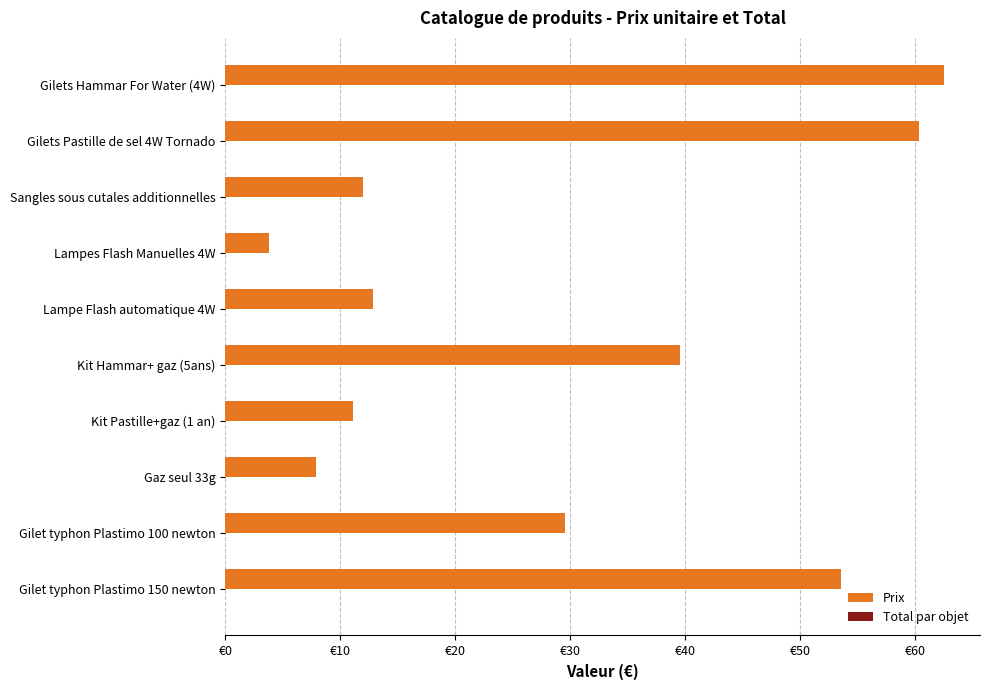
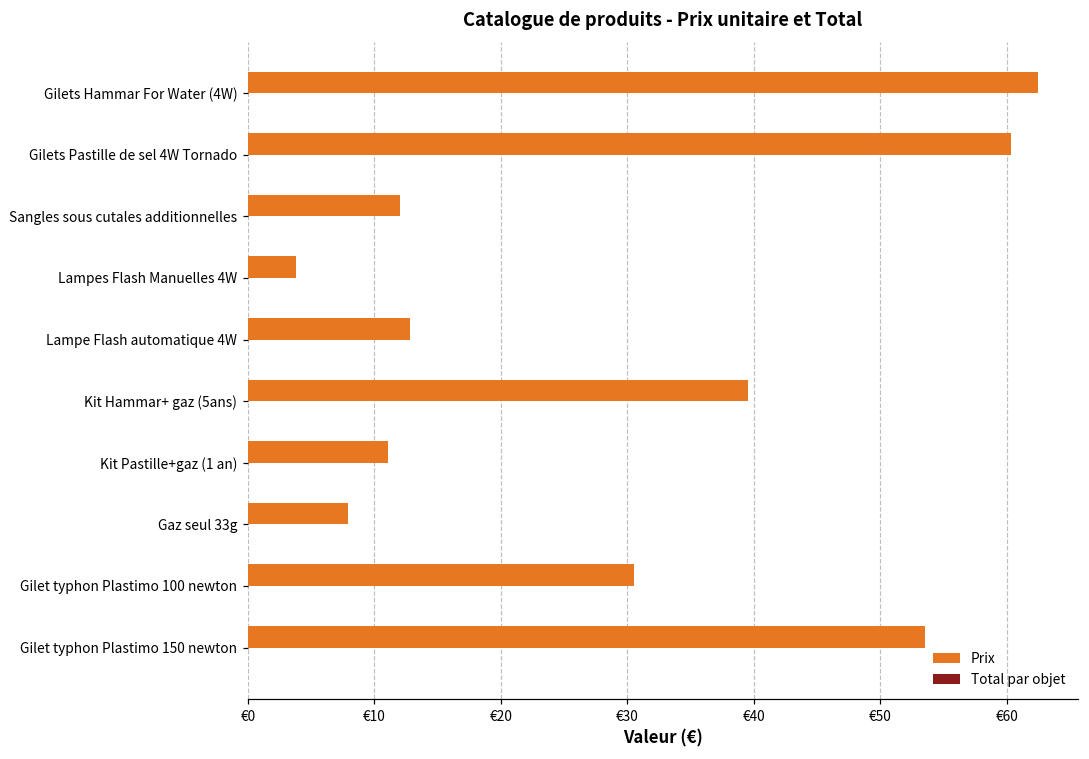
  {
    "Prix": {
      "Gilets Hammar For Water (4W)": "€62.5",
      "Gilets Pastille de sel 4W Tornado": "€60.3",
      "Sangles sous cutales additionnelles": "€12.0",
      "Lampes Flash Manuelles 4W": "€3.8",
      "Lampe Flash automatique 4W": "€12.8",
      "Kit Hammar+ gaz (5ans)": "€39.5",
      "Kit Pastille+gaz (1 an)": "€11.1",
      "Gaz seul 33g": "€7.9",
-     "Gilet typhon Plastimo 100 newton": "€29.5",
+     "Gilet typhon Plastimo 100 newton": "€30.5",
      "Gilet typhon Plastimo 150 newton": "€53.5"
    },
    "Total par objet": {
      "Gilets Hammar For Water (4W)": "€0.0",
      "Gilets Pastille de sel 4W Tornado": "€0.0",
      "Sangles sous cutales additionnelles": "€0.0",
      "Lampes Flash Manuelles 4W": "€0.0",
      "Lampe Flash automatique 4W": "€0.0",
      "Kit Hammar+ gaz (5ans)": "€0.0",
      "Kit Pastille+gaz (1 an)": "€0.0",
      "Gaz seul 33g": "€0.0",
      "Gilet typhon Plastimo 100 newton": "€0.0",
      "Gilet typhon Plastimo 150 newton": "€0.0"
    }
  }
